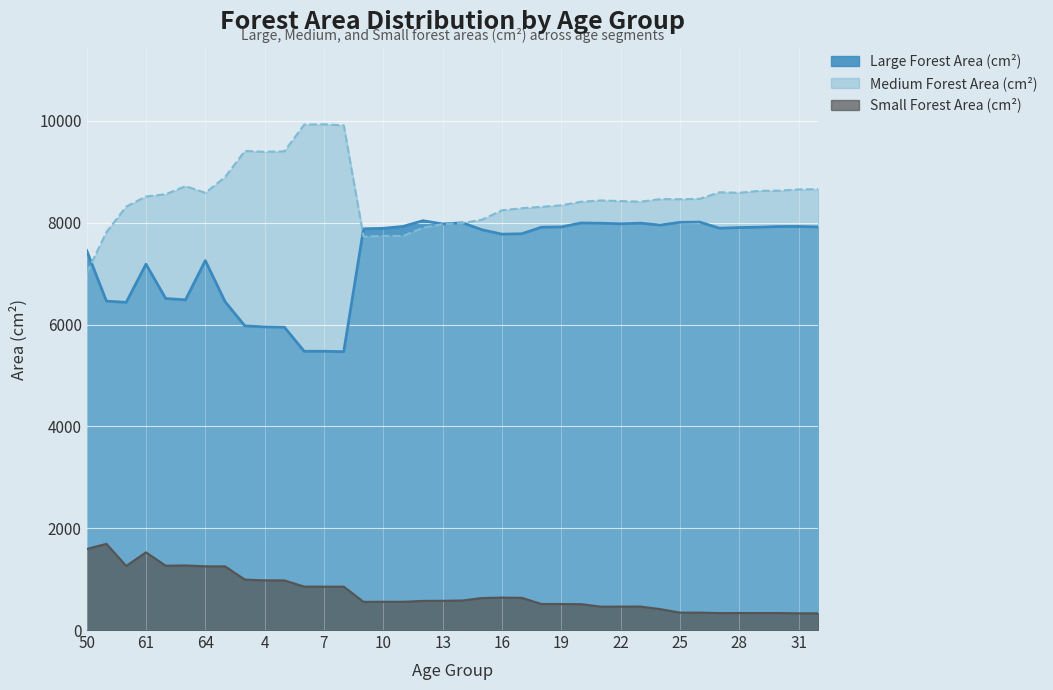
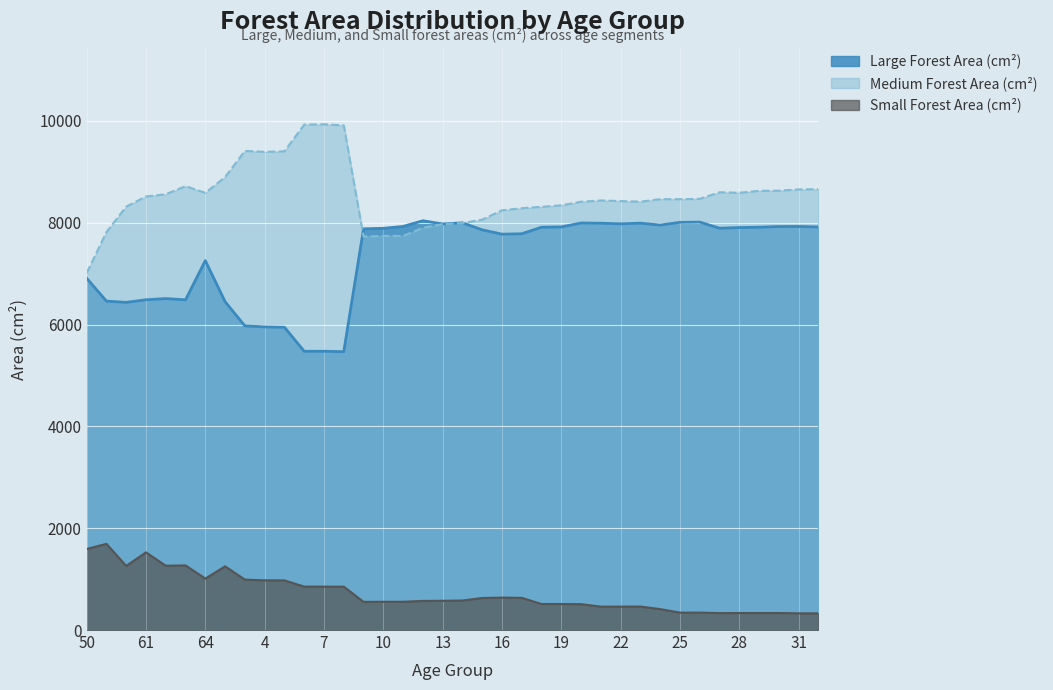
  {
    "Large Forest Area (cm²)": {
-     "50": 7500,
-     "61": 7200,
+     "50": 6900,
+     "61": 6500,
      "64": 7300
    },
    "Medium Forest Area (cm²)": {
      "50": 7000,
      "61": 8500,
      "64": 8600
    },
    "Small Forest Area (cm²)": {
      "50": 1600,
      "61": 1500,
-     "64": 1300
+     "64": 1000
    }
  }
